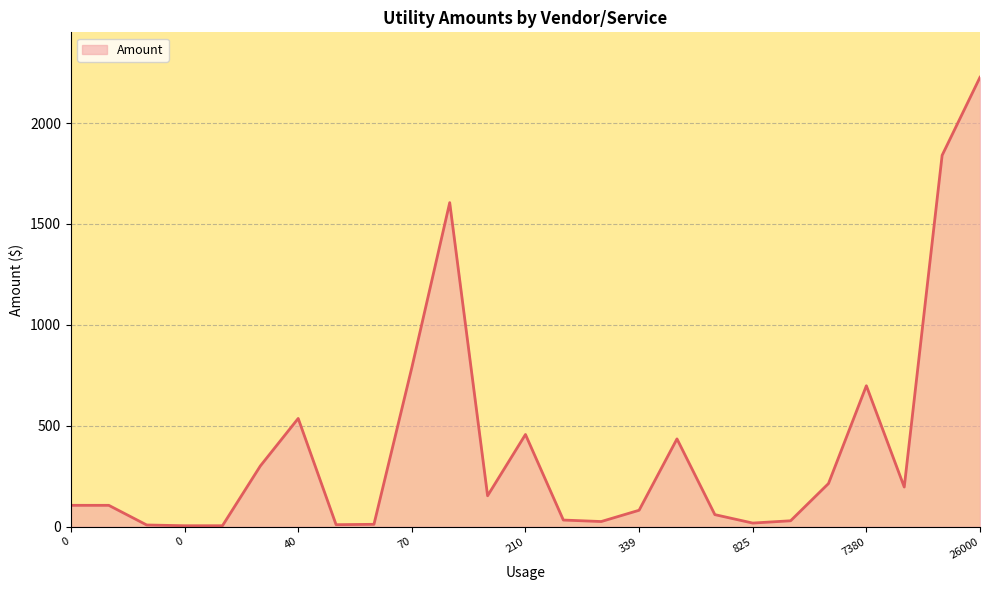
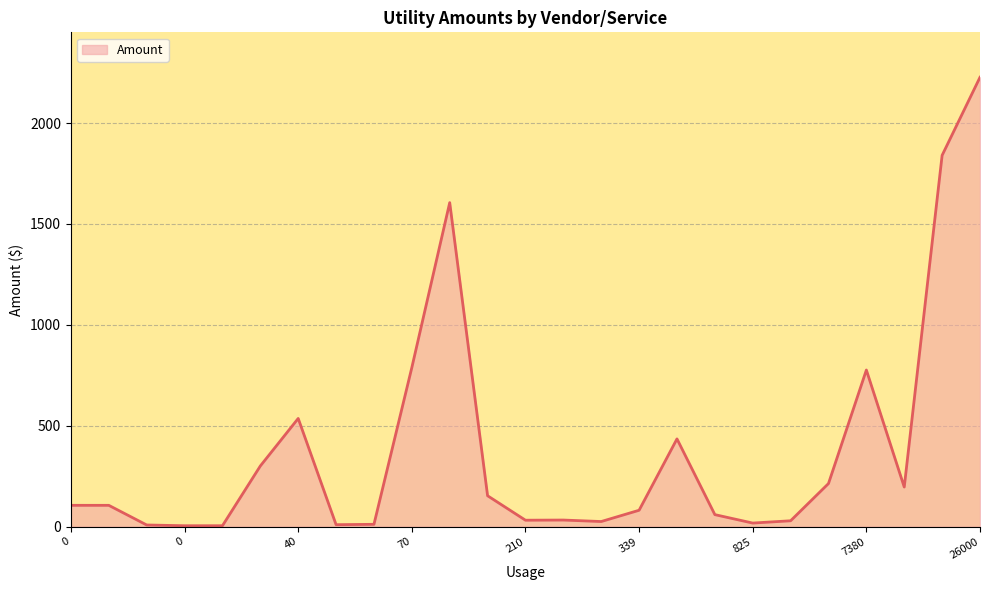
  {
    "40": 540,
    "70": 790,
-   "210": 460,
+   "210": 30,
    "339": 80,
    "825": 20,
-   "7380": 700,
+   "7380": 780,
    "26000": 2230
  }
